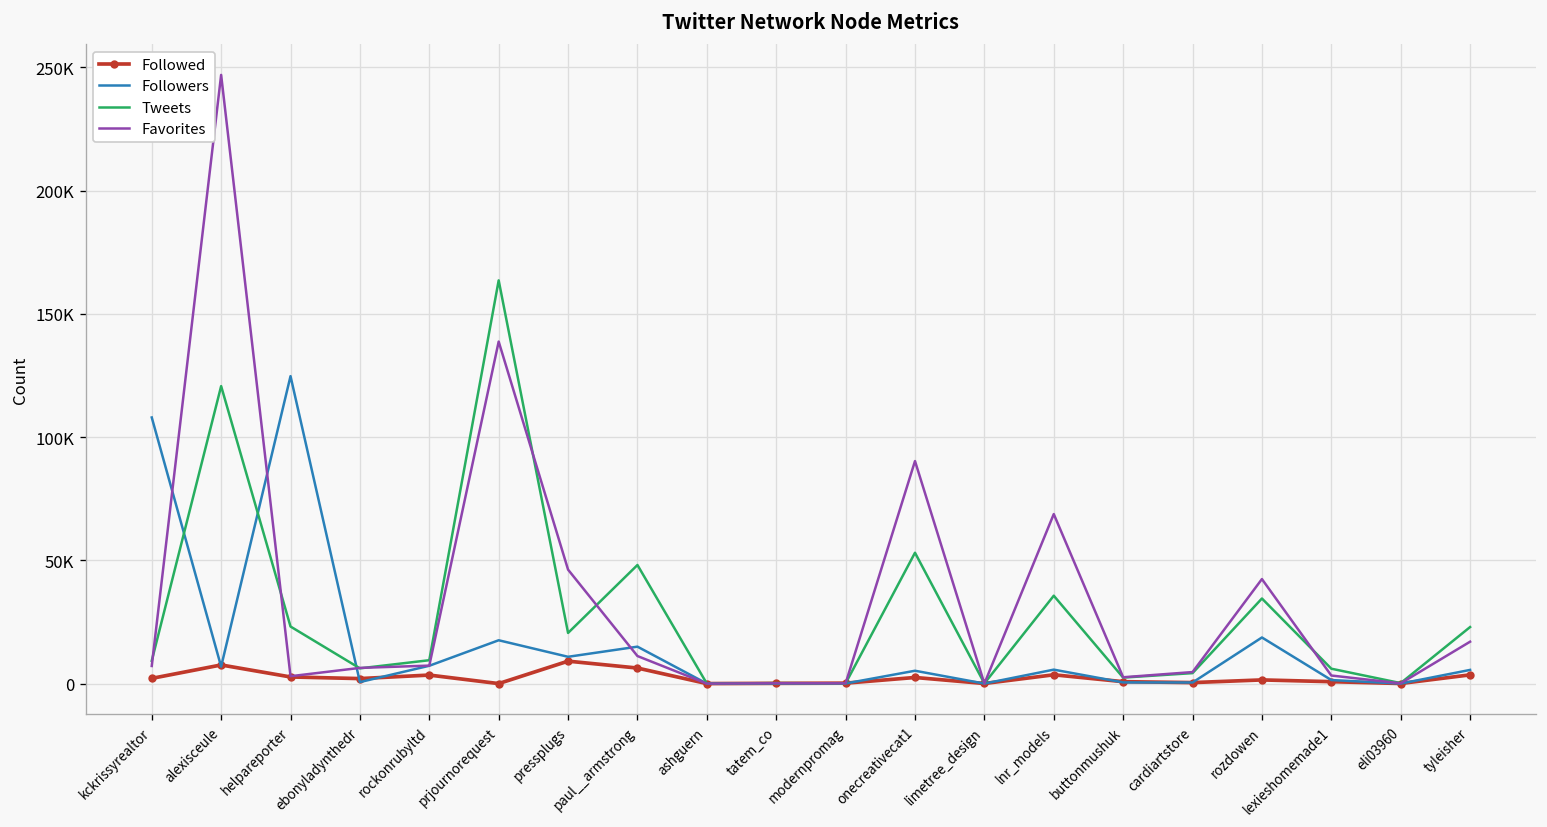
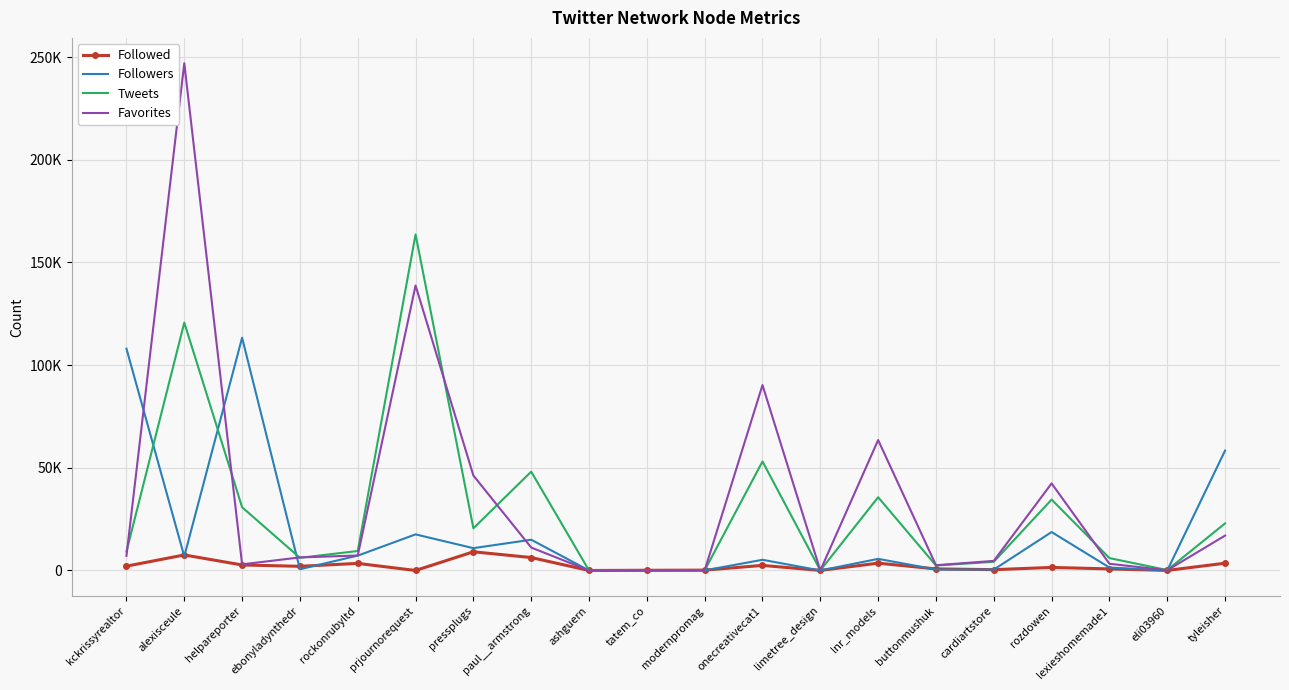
  {
    "Followed": {
      "kckrissyrealtor": 2000,
      "ebonyladynthedr": 2000,
      "rockonrubyltd": 3000,
      "prjournorequest": 0,
      "pressplugs": 9000,
      "paul__armstrong": 6000,
      "onecreativecat1": 2000,
      "lnr_models": 4000,
      "rozdowen": 1000,
      "tyleisher": 4000
    },
    "Followers": {
      "kckrissyrealtor": 108000,
-     "helpareporter": 125000,
+     "helpareporter": 113000,
      "ebonyladynthedr": 1000,
      "prjournorequest": 18000,
      "pressplugs": 11000,
      "paul__armstrong": 15000,
      "onecreativecat1": 5000,
      "lnr_models": 6000,
      "rozdowen": 19000,
-     "tyleisher": 6000
+     "tyleisher": 58000
    },
    "Tweets": {
      "kckrissyrealtor": 9000,
      "alexisceule": 121000,
-     "helpareporter": 23000,
+     "helpareporter": 31000,
      "rockonrubyltd": 9000,
      "prjournorequest": 164000,
      "pressplugs": 21000,
      "paul__armstrong": 48000,
      "onecreativecat1": 53000,
      "lnr_models": 36000,
      "rozdowen": 35000,
      "lexieshomemade1": 6000,
      "tyleisher": 23000
    },
    "Favorites": {
      "kckrissyrealtor": 7000,
      "alexisceule": 247000,
      "prjournorequest": 139000,
      "pressplugs": 46000,
      "paul__armstrong": 11000,
      "onecreativecat1": 90000,
-     "lnr_models": 69000,
+     "lnr_models": 64000,
      "rozdowen": 42000,
      "lexieshomemade1": 3000,
      "tyleisher": 17000
    }
  }
